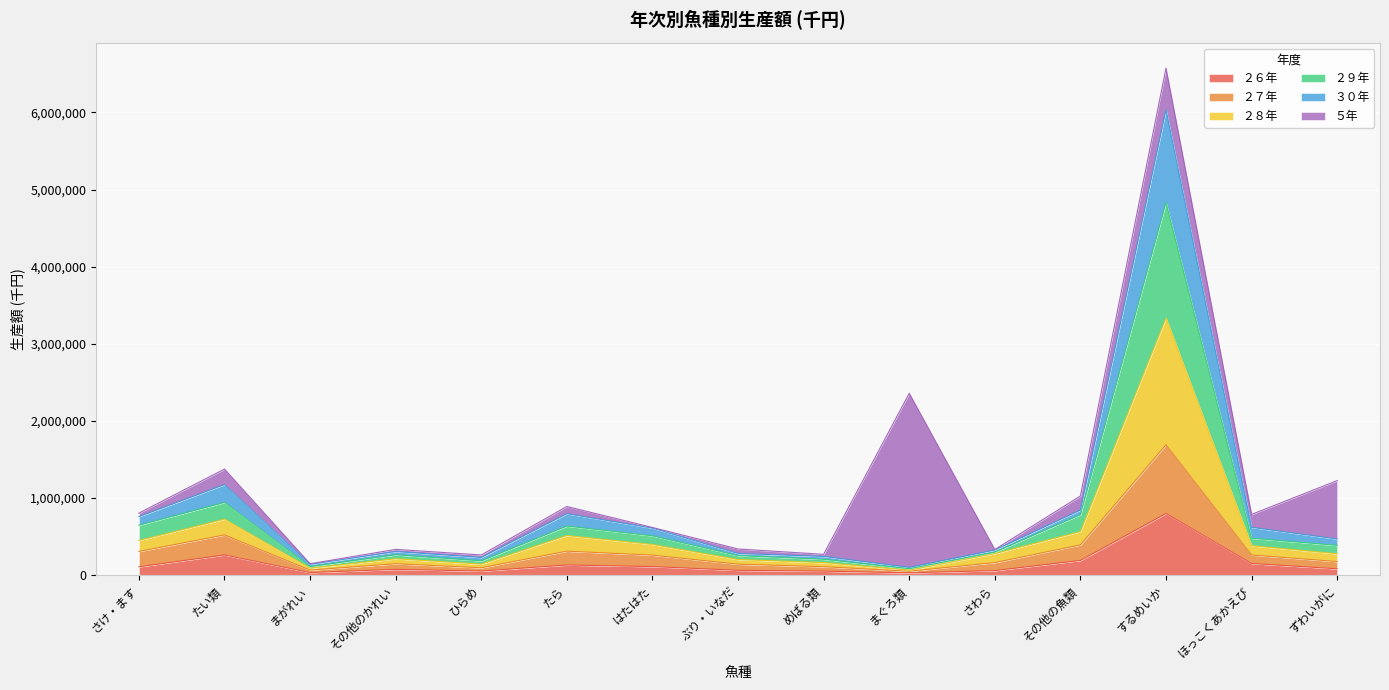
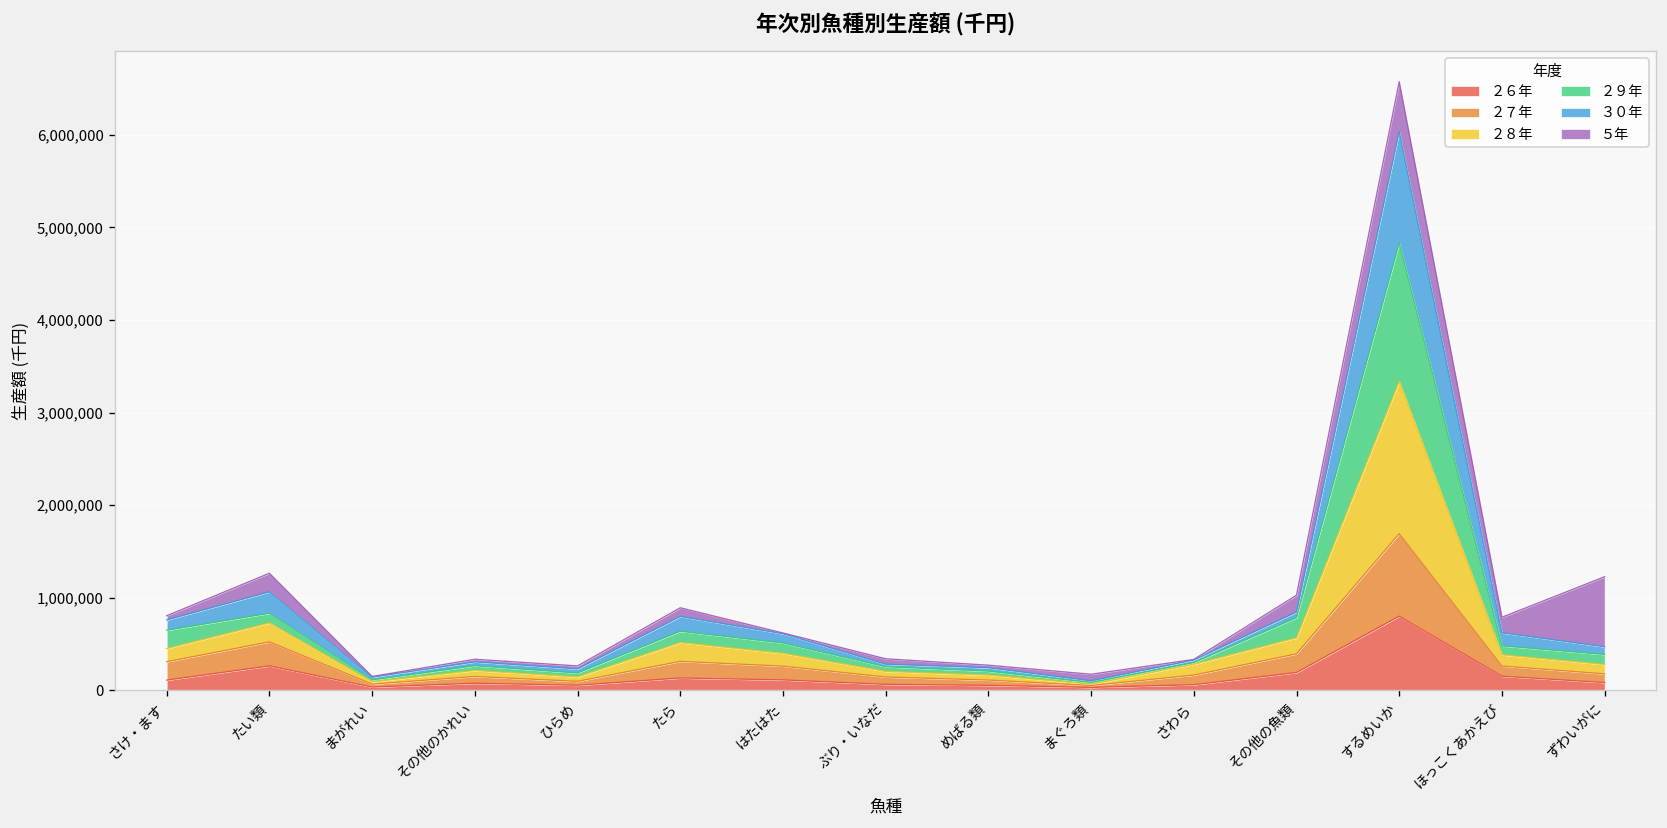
  {
    "２８年": {
      "さけ・ます": "100,000",
      "たい類": "200,000",
      "その他のかれい": "100,000",
      "ひらめ": "0",
      "たら": "200,000",
      "はたはた": "100,000",
      "ぶり・いなだ": "100,000",
      "めばる類": "100,000",
      "その他の魚類": "200,000",
      "するめいか": "1,600,000",
      "ほっこくあかえび": "100,000",
      "ずわいがに": "100,000"
    },
    "２９年": {
      "さけ・ます": "200,000",
-     "たい類": "200,000",
+     "たい類": "100,000",
      "その他のかれい": "100,000",
      "ひらめ": "0",
      "たら": "100,000",
      "はたはた": "100,000",
      "めばる類": "0",
      "その他の魚類": "200,000",
      "するめいか": "1,500,000",
      "ほっこくあかえび": "100,000",
      "ずわいがに": "100,000"
    },
    "３０年": {
      "さけ・ます": "100,000",
      "たい類": "200,000",
      "たら": "200,000",
      "その他の魚類": "100,000",
      "するめいか": "1,200,000",
      "ほっこくあかえび": "100,000",
      "ずわいがに": "100,000"
    },
    "５年": {
      "さけ・ます": "0",
      "たい類": "200,000",
      "たら": "100,000",
      "ぶり・いなだ": "100,000",
-     "まぐろ類": "2,300,000",
+     "まぐろ類": "100,000",
      "その他の魚類": "200,000",
      "するめいか": "500,000",
      "ほっこくあかえび": "200,000",
      "ずわいがに": "800,000"
    }
  }
